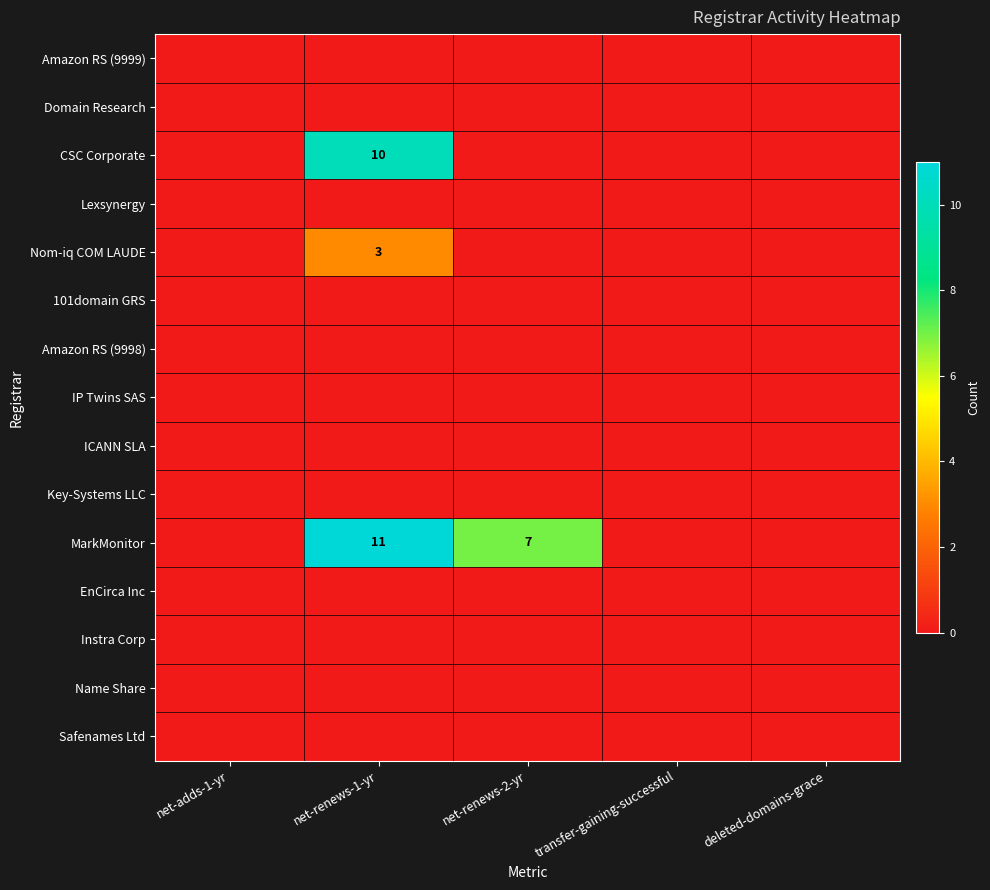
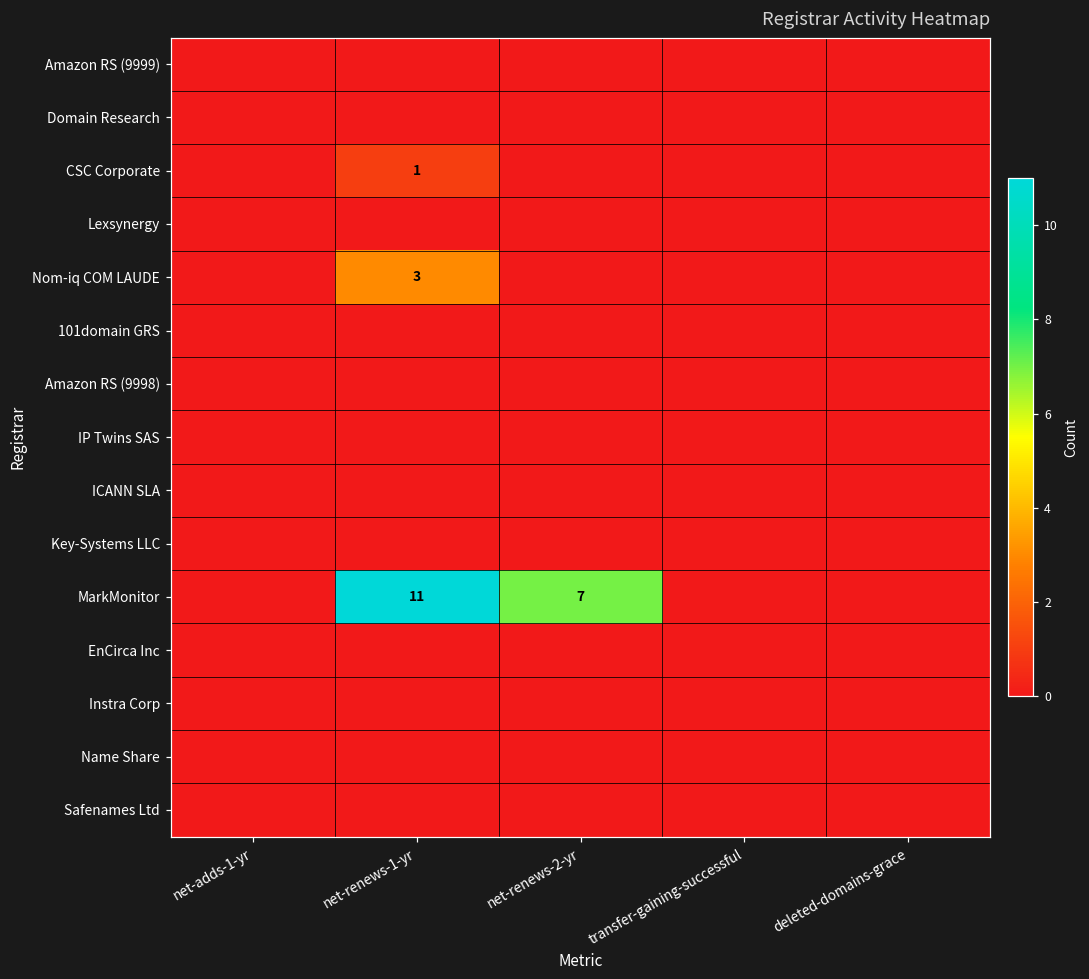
  {
    "CSC Corporate": {
-     "net-renews-1-yr": 10
+     "net-renews-1-yr": 1
    },
    "Nom-iq COM LAUDE": {
      "net-renews-1-yr": 3
    },
    "MarkMonitor": {
      "net-renews-1-yr": 11,
      "net-renews-2-yr": 7
    }
  }
